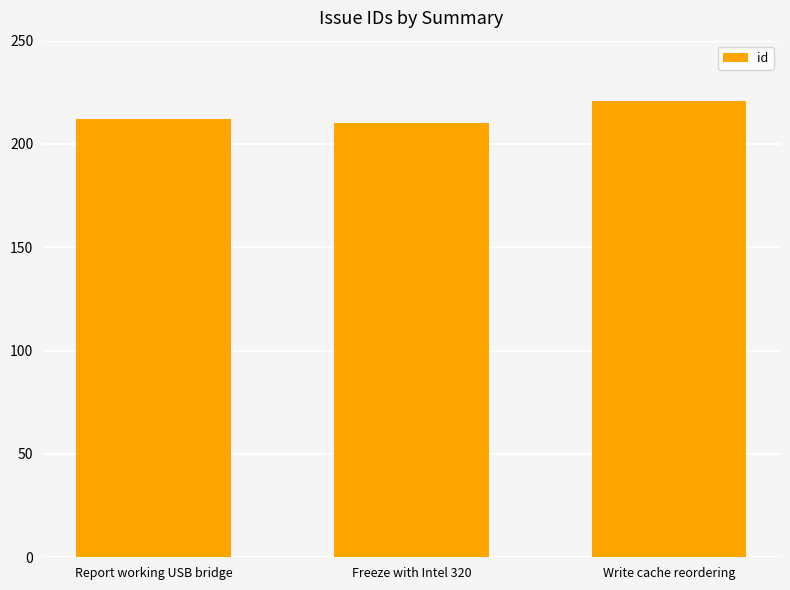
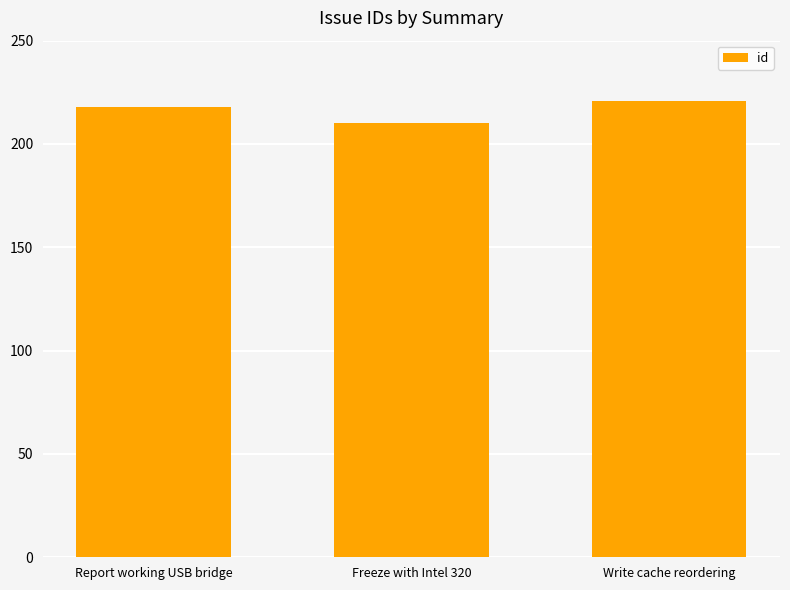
  {
-   "Report working USB bridge": 212,
+   "Report working USB bridge": 218,
    "Freeze with Intel 320": 210,
    "Write cache reordering": 221
  }
